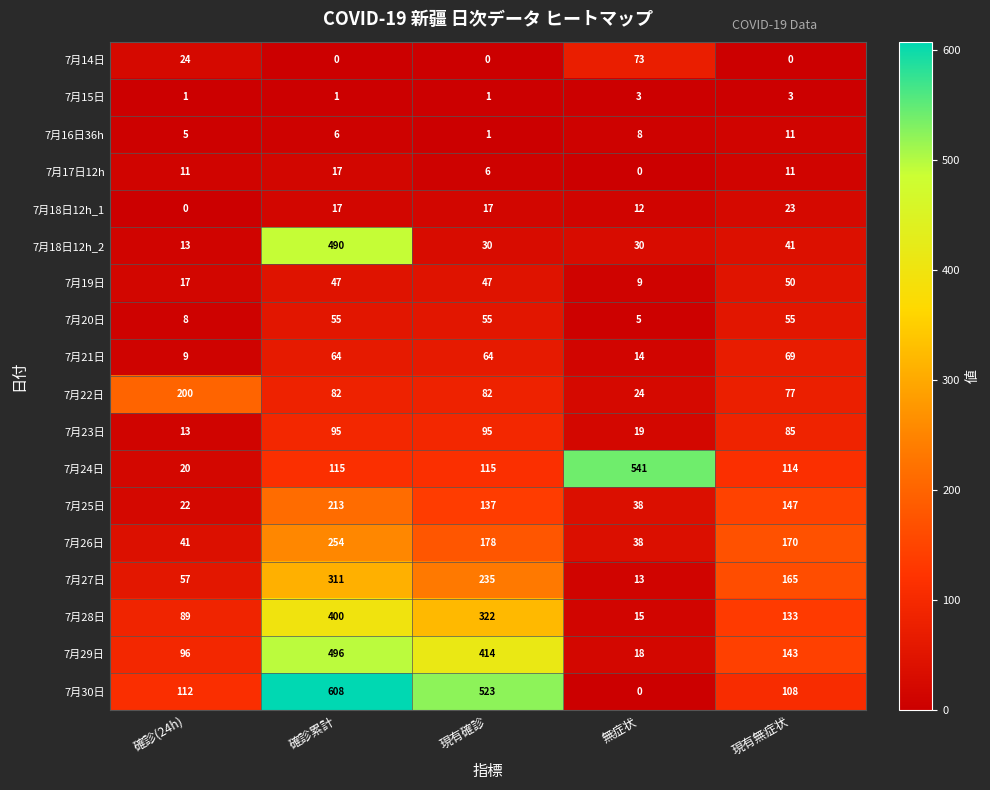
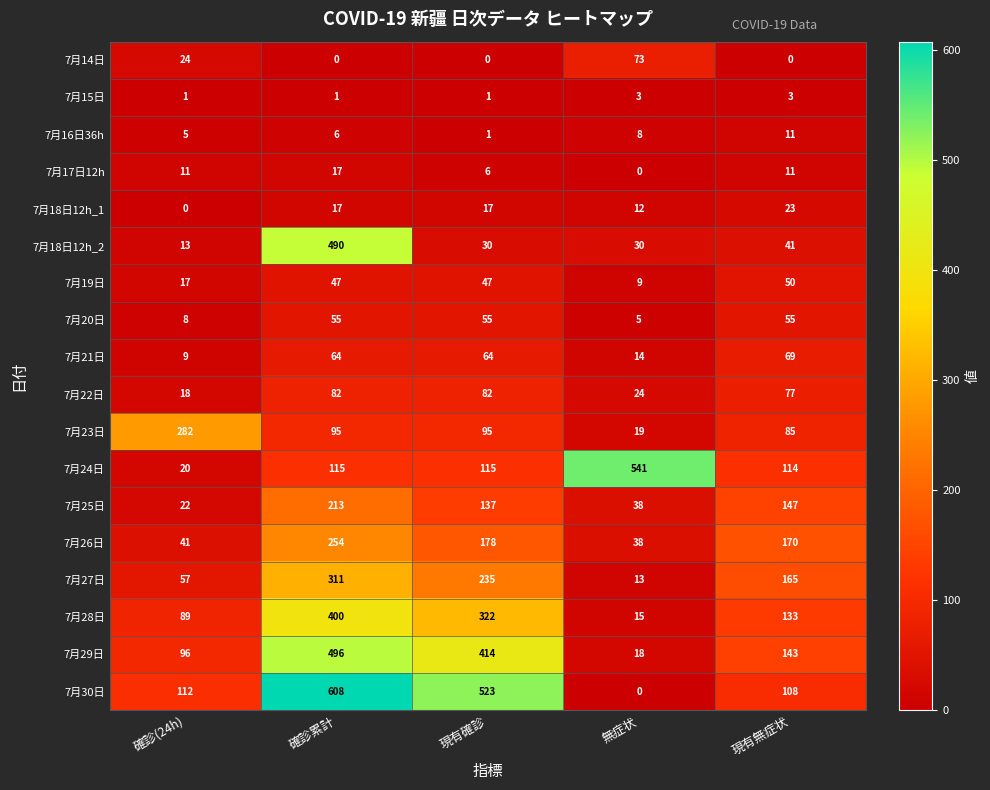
  {
    "7月14日": {
      "確診(24h)": 24,
      "確診累計": 0,
      "現有確診": 0,
      "無症状": 73,
      "現有無症状": 0
    },
    "7月15日": {
      "確診(24h)": 1,
      "確診累計": 1,
      "現有確診": 1,
      "無症状": 3,
      "現有無症状": 3
    },
    "7月16日36h": {
      "確診(24h)": 5,
      "確診累計": 6,
      "現有確診": 1,
      "無症状": 8,
      "現有無症状": 11
    },
    "7月17日12h": {
      "確診(24h)": 11,
      "確診累計": 17,
      "現有確診": 6,
      "無症状": 0,
      "現有無症状": 11
    },
    "7月18日12h_1": {
      "確診(24h)": 0,
      "確診累計": 17,
      "現有確診": 17,
      "無症状": 12,
      "現有無症状": 23
    },
    "7月18日12h_2": {
      "確診(24h)": 13,
      "確診累計": 490,
      "現有確診": 30,
      "無症状": 30,
      "現有無症状": 41
    },
    "7月19日": {
      "確診(24h)": 17,
      "確診累計": 47,
      "現有確診": 47,
      "無症状": 9,
      "現有無症状": 50
    },
    "7月20日": {
      "確診(24h)": 8,
      "確診累計": 55,
      "現有確診": 55,
      "無症状": 5,
      "現有無症状": 55
    },
    "7月21日": {
      "確診(24h)": 9,
      "確診累計": 64,
      "現有確診": 64,
      "無症状": 14,
      "現有無症状": 69
    },
    "7月22日": {
-     "確診(24h)": 200,
+     "確診(24h)": 18,
      "確診累計": 82,
      "現有確診": 82,
      "無症状": 24,
      "現有無症状": 77
    },
    "7月23日": {
-     "確診(24h)": 13,
+     "確診(24h)": 282,
      "確診累計": 95,
      "現有確診": 95,
      "無症状": 19,
      "現有無症状": 85
    },
    "7月24日": {
      "確診(24h)": 20,
      "確診累計": 115,
      "現有確診": 115,
      "無症状": 541,
      "現有無症状": 114
    },
    "7月25日": {
      "確診(24h)": 22,
      "確診累計": 213,
      "現有確診": 137,
      "無症状": 38,
      "現有無症状": 147
    },
    "7月26日": {
      "確診(24h)": 41,
      "確診累計": 254,
      "現有確診": 178,
      "無症状": 38,
      "現有無症状": 170
    },
    "7月27日": {
      "確診(24h)": 57,
      "確診累計": 311,
      "現有確診": 235,
      "無症状": 13,
      "現有無症状": 165
    },
    "7月28日": {
      "確診(24h)": 89,
      "確診累計": 400,
      "現有確診": 322,
      "無症状": 15,
      "現有無症状": 133
    },
    "7月29日": {
      "確診(24h)": 96,
      "確診累計": 496,
      "現有確診": 414,
      "無症状": 18,
      "現有無症状": 143
    },
    "7月30日": {
      "確診(24h)": 112,
      "確診累計": 608,
      "現有確診": 523,
      "無症状": 0,
      "現有無症状": 108
    }
  }
